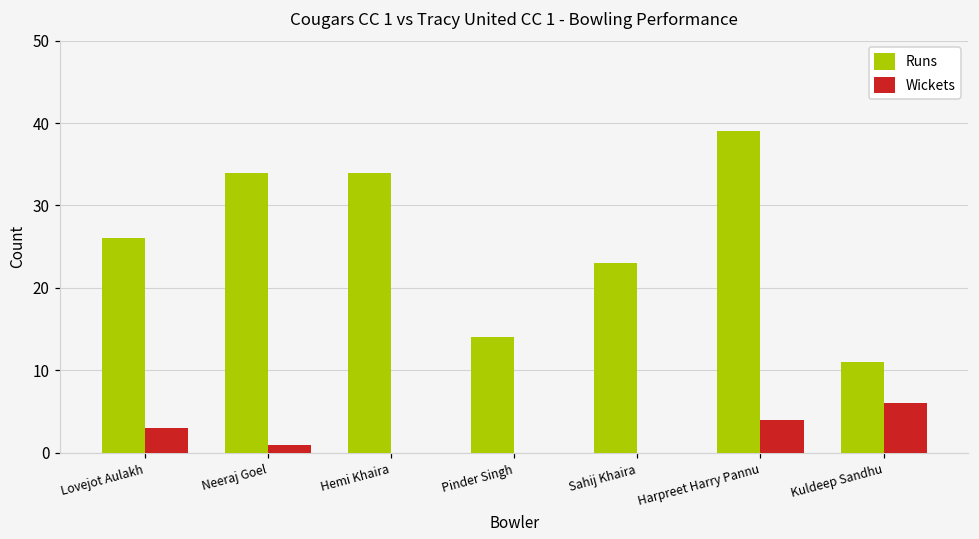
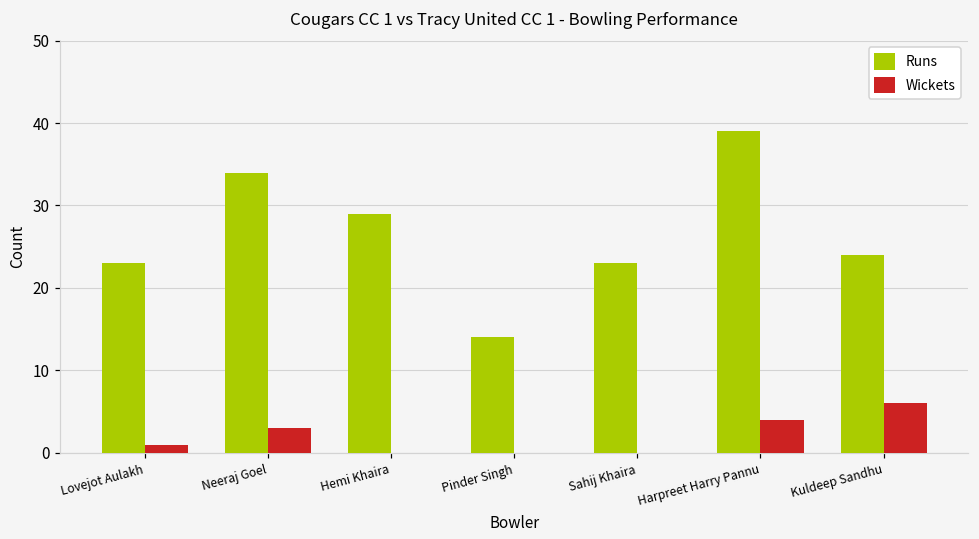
  {
    "Runs": {
-     "Lovejot Aulakh": 26,
+     "Lovejot Aulakh": 23,
      "Neeraj Goel": 34,
-     "Hemi Khaira": 34,
+     "Hemi Khaira": 29,
      "Pinder Singh": 14,
      "Sahij Khaira": 23,
      "Harpreet Harry Pannu": 39,
-     "Kuldeep Sandhu": 11
+     "Kuldeep Sandhu": 24
    },
    "Wickets": {
-     "Lovejot Aulakh": 3,
-     "Neeraj Goel": 1,
+     "Lovejot Aulakh": 1,
+     "Neeraj Goel": 3,
      "Hemi Khaira": 0,
      "Pinder Singh": 0,
      "Sahij Khaira": 0,
      "Harpreet Harry Pannu": 4,
      "Kuldeep Sandhu": 6
    }
  }
